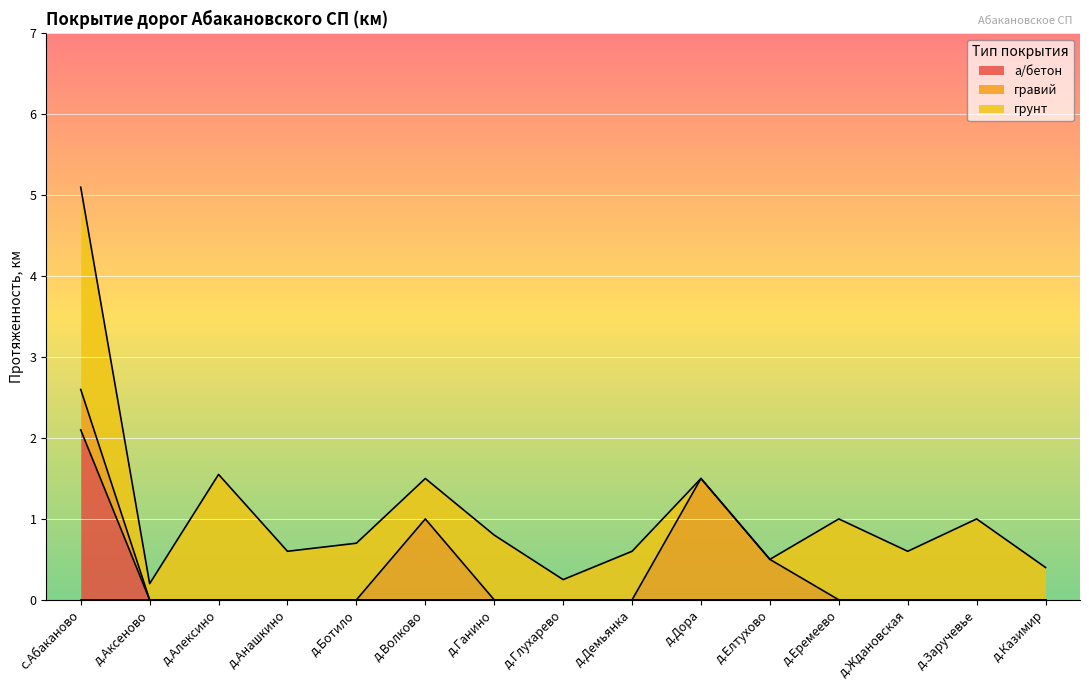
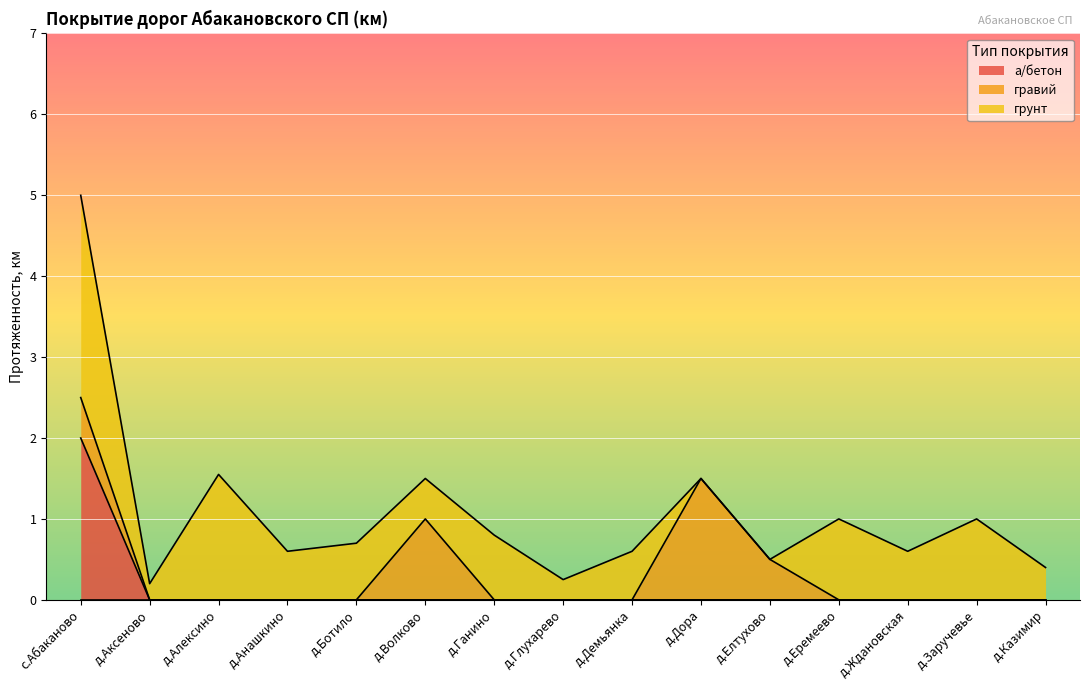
  {
    "а/бетон": {
-     "с.Абаканово": 2.1
+     "с.Абаканово": 2.0
    }
  }
